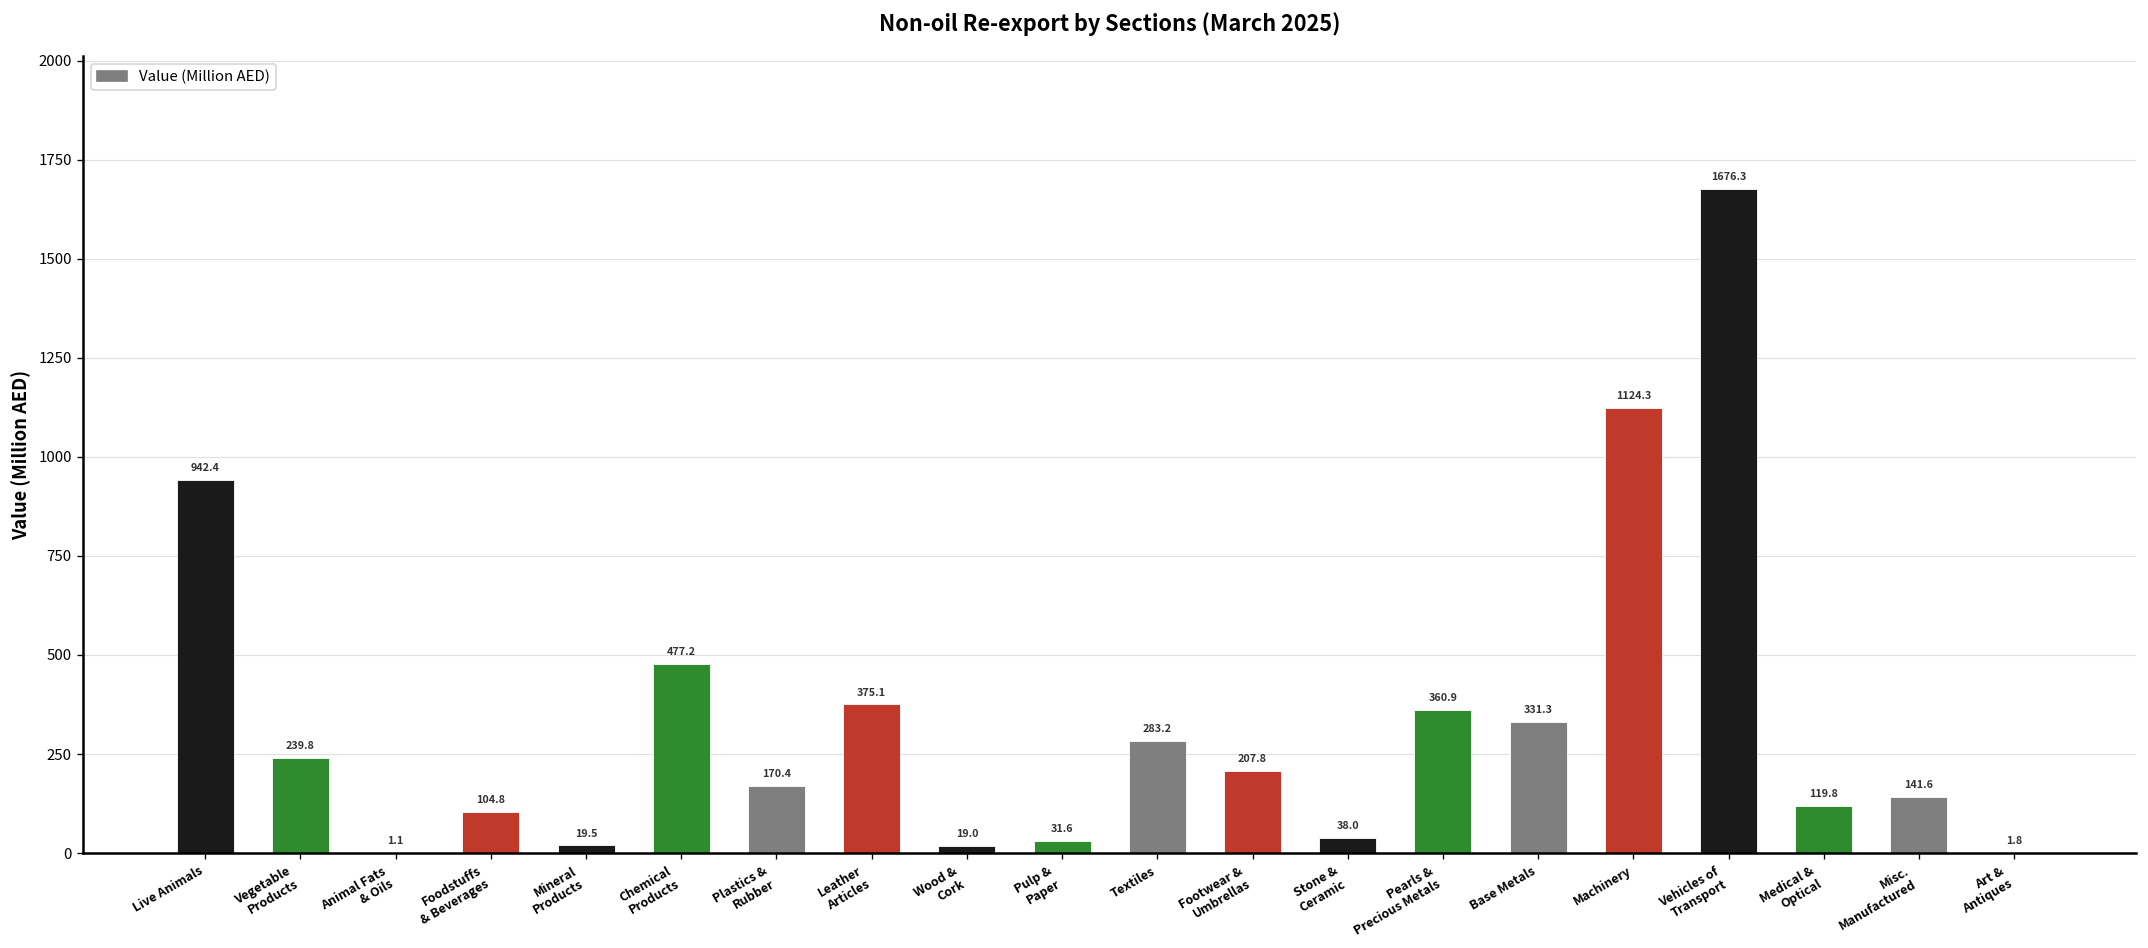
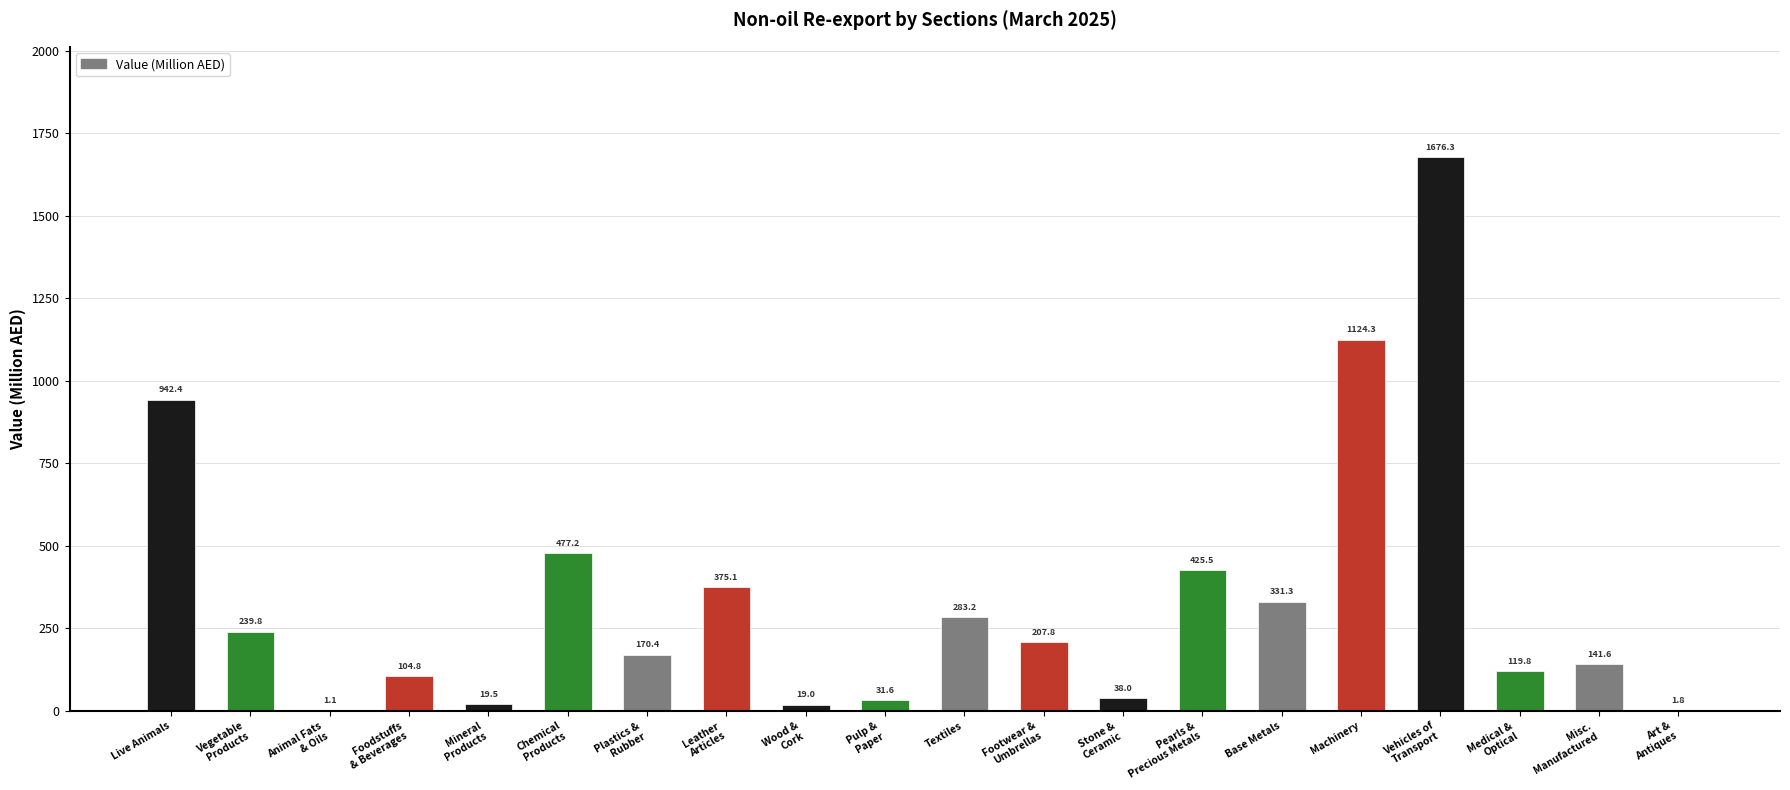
  {
    "Live Animals": 942.4,
    "Vegetable Products": 239.8,
    "Animal Fats & Oils": 1.1,
    "Foodstuffs & Beverages": 104.8,
    "Mineral Products": 19.5,
    "Chemical Products": 477.2,
    "Plastics & Rubber": 170.4,
    "Leather Articles": 375.1,
    "Wood & Cork": 19.0,
    "Pulp & Paper": 31.6,
    "Textiles": 283.2,
    "Footwear & Umbrellas": 207.8,
    "Stone & Ceramic": 38.0,
-   "Pearls & Precious Metals": 360.9,
+   "Pearls & Precious Metals": 425.5,
    "Base Metals": 331.3,
    "Machinery": 1124.3,
    "Vehicles of Transport": 1676.3,
    "Medical & Optical": 119.8,
    "Misc. Manufactured": 141.6,
    "Art & Antiques": 1.8
  }
